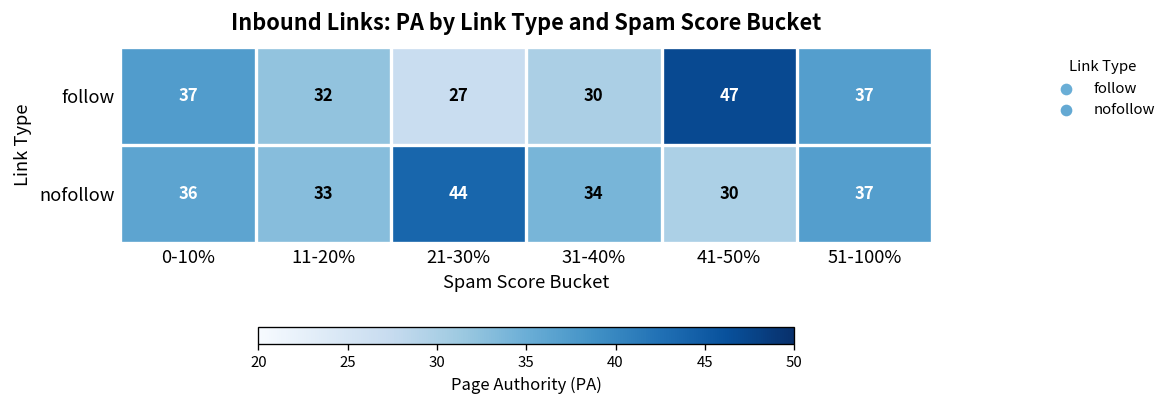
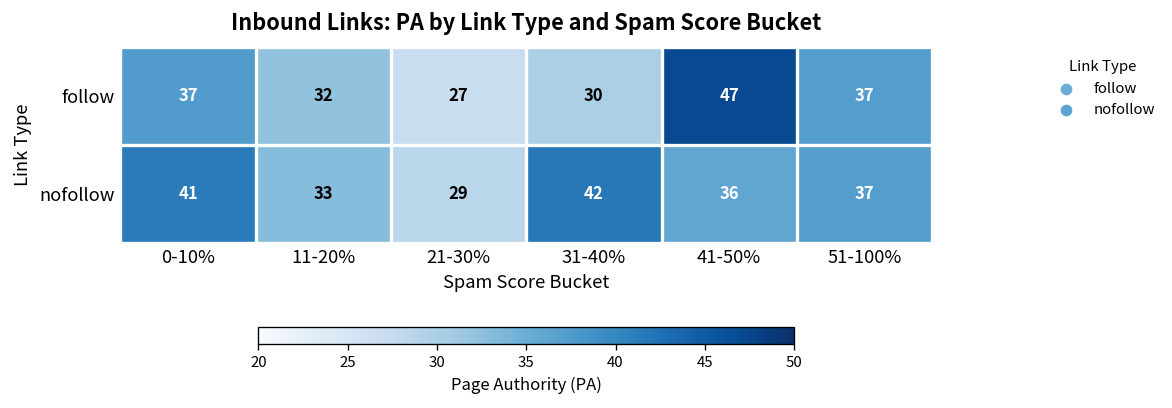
  {
    "follow": {
      "0-10%": 37,
      "11-20%": 32,
      "21-30%": 27,
      "31-40%": 30,
      "41-50%": 47,
      "51-100%": 37
    },
    "nofollow": {
-     "0-10%": 36,
+     "0-10%": 41,
      "11-20%": 33,
-     "21-30%": 44,
-     "31-40%": 34,
-     "41-50%": 30,
+     "21-30%": 29,
+     "31-40%": 42,
+     "41-50%": 36,
      "51-100%": 37
    }
  }
